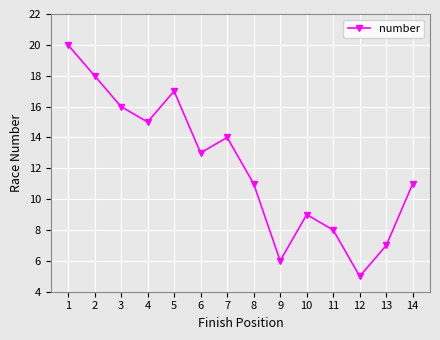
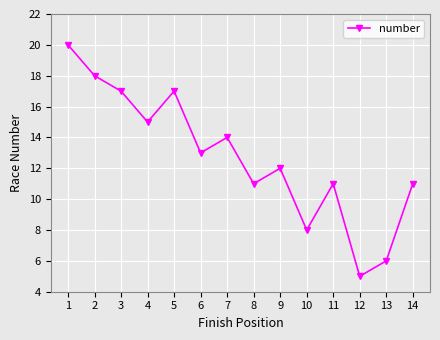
  {
    "1": 20,
    "2": 18,
-   "3": 16,
+   "3": 17,
    "4": 15,
    "5": 17,
    "6": 13,
    "7": 14,
    "8": 11,
-   "9": 6,
-   "10": 9,
-   "11": 8,
+   "9": 12,
+   "10": 8,
+   "11": 11,
    "12": 5,
-   "13": 7,
+   "13": 6,
    "14": 11
  }
